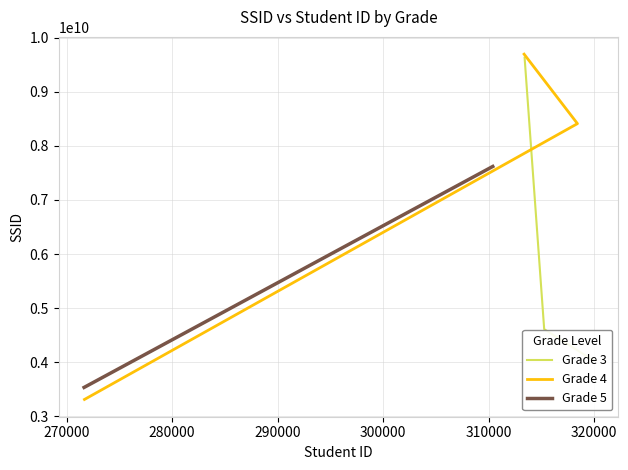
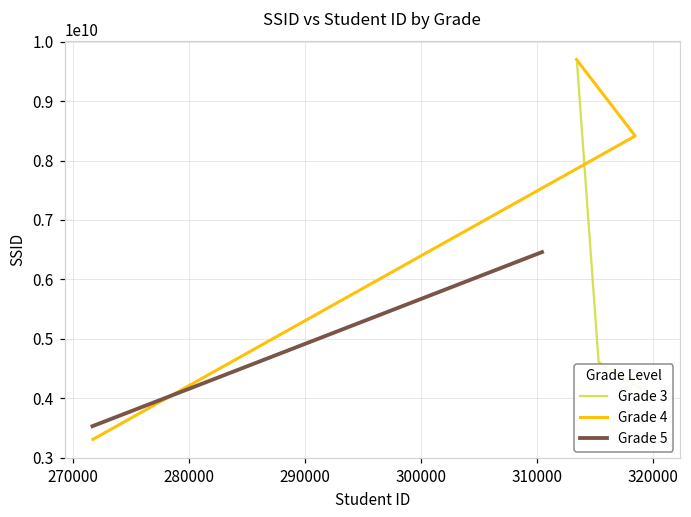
  {
    "Grade 5": {
-     "310000": 7600000000
+     "310000": 6500000000
    }
  }
